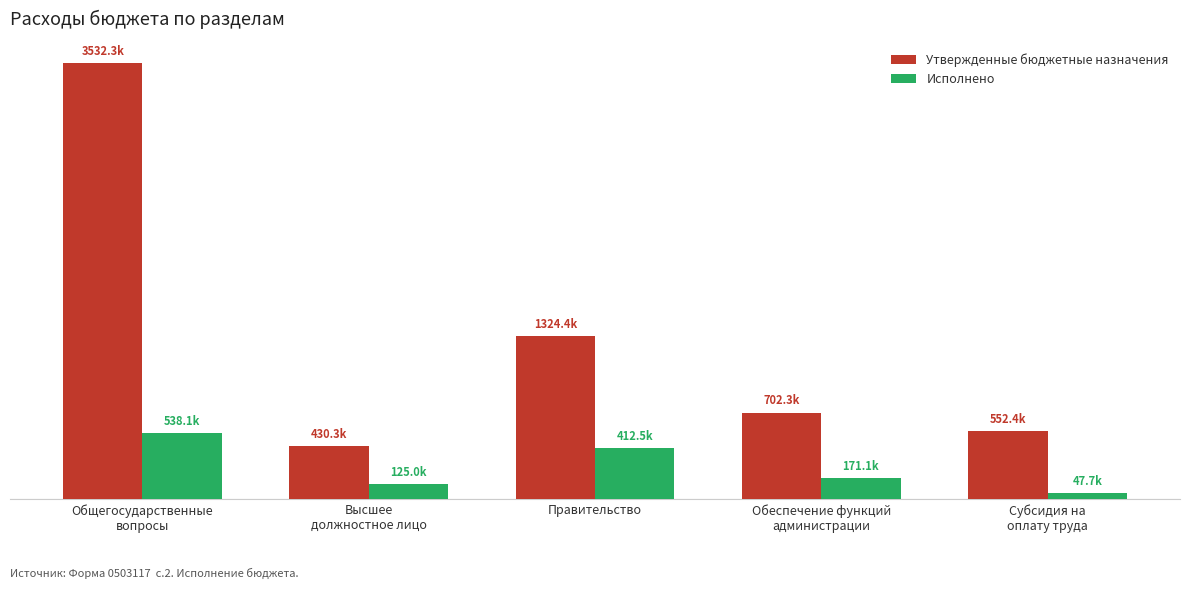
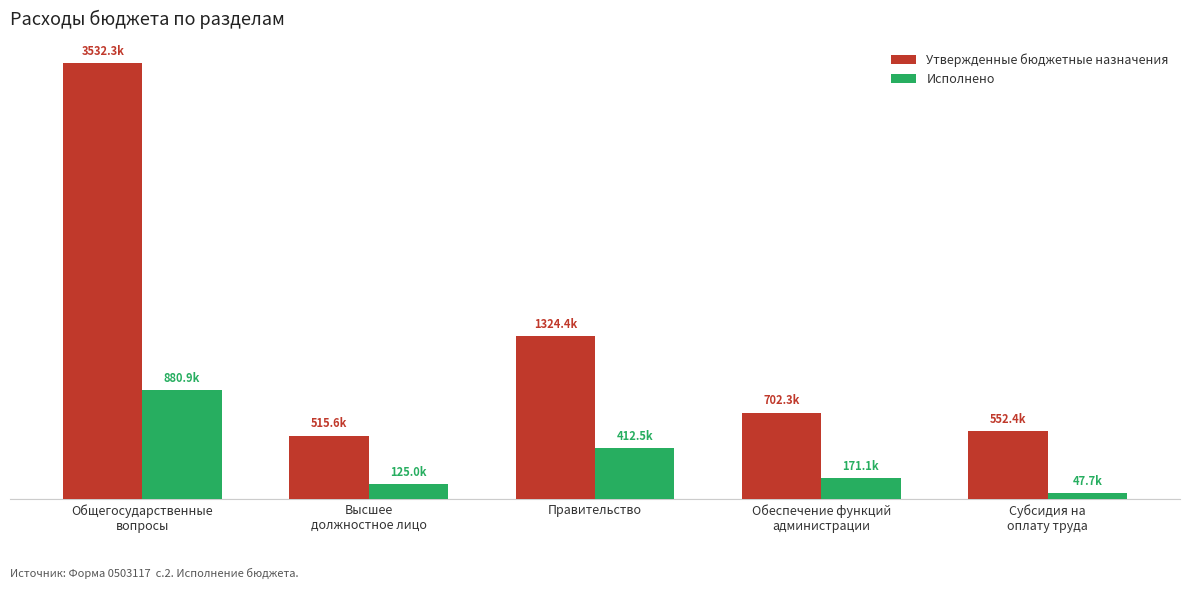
  {
    "Утвержденные бюджетные назначения": {
      "Общегосударственные вопросы": "3532.3k",
-     "Высшее должностное лицо": "430.3k",
+     "Высшее должностное лицо": "515.6k",
      "Правительство": "1324.4k",
      "Обеспечение функций администрации": "702.3k",
      "Субсидия на оплату труда": "552.4k"
    },
    "Исполнено": {
-     "Общегосударственные вопросы": "538.1k",
+     "Общегосударственные вопросы": "880.9k",
      "Высшее должностное лицо": "125.0k",
      "Правительство": "412.5k",
      "Обеспечение функций администрации": "171.1k",
      "Субсидия на оплату труда": "47.7k"
    }
  }
